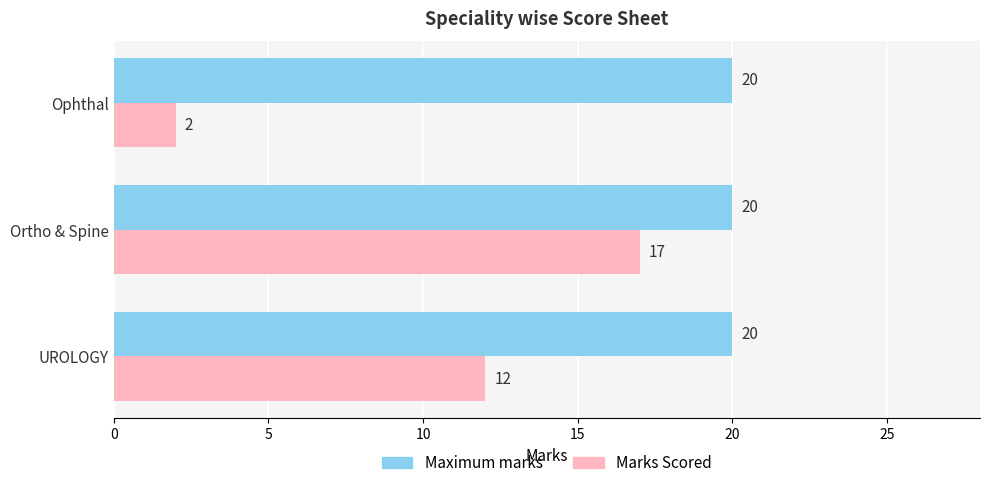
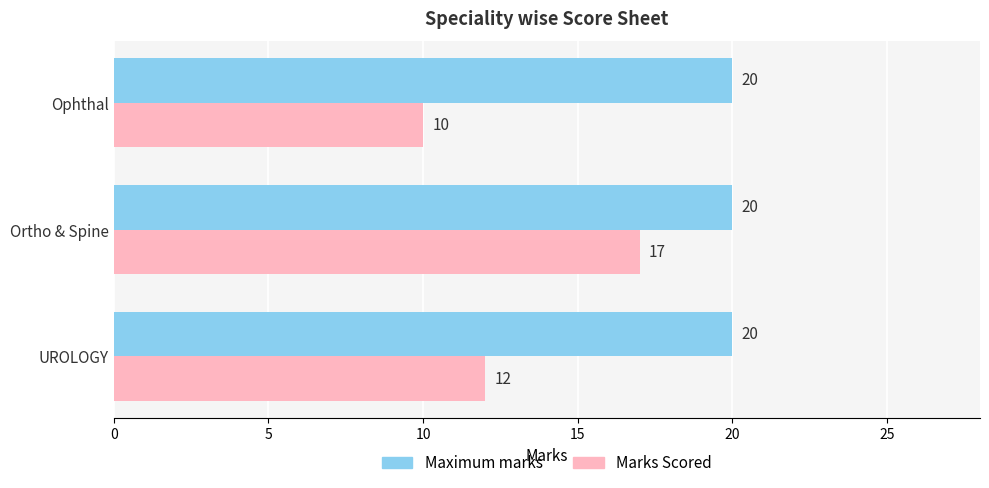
  {
    "Maximum marks": {
      "Ophthal": 20,
      "Ortho & Spine": 20,
      "UROLOGY": 20
    },
    "Marks Scored": {
-     "Ophthal": 2,
+     "Ophthal": 10,
      "Ortho & Spine": 17,
      "UROLOGY": 12
    }
  }
